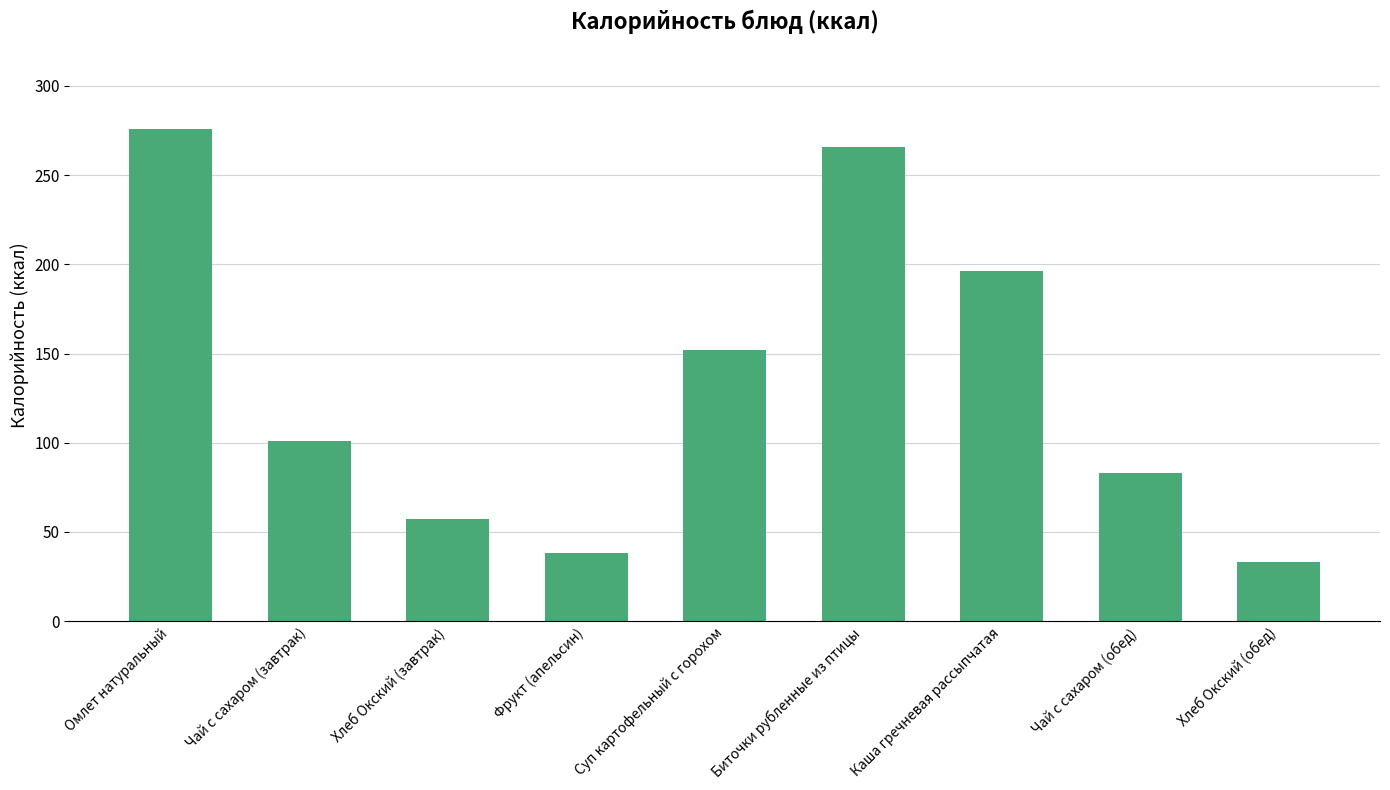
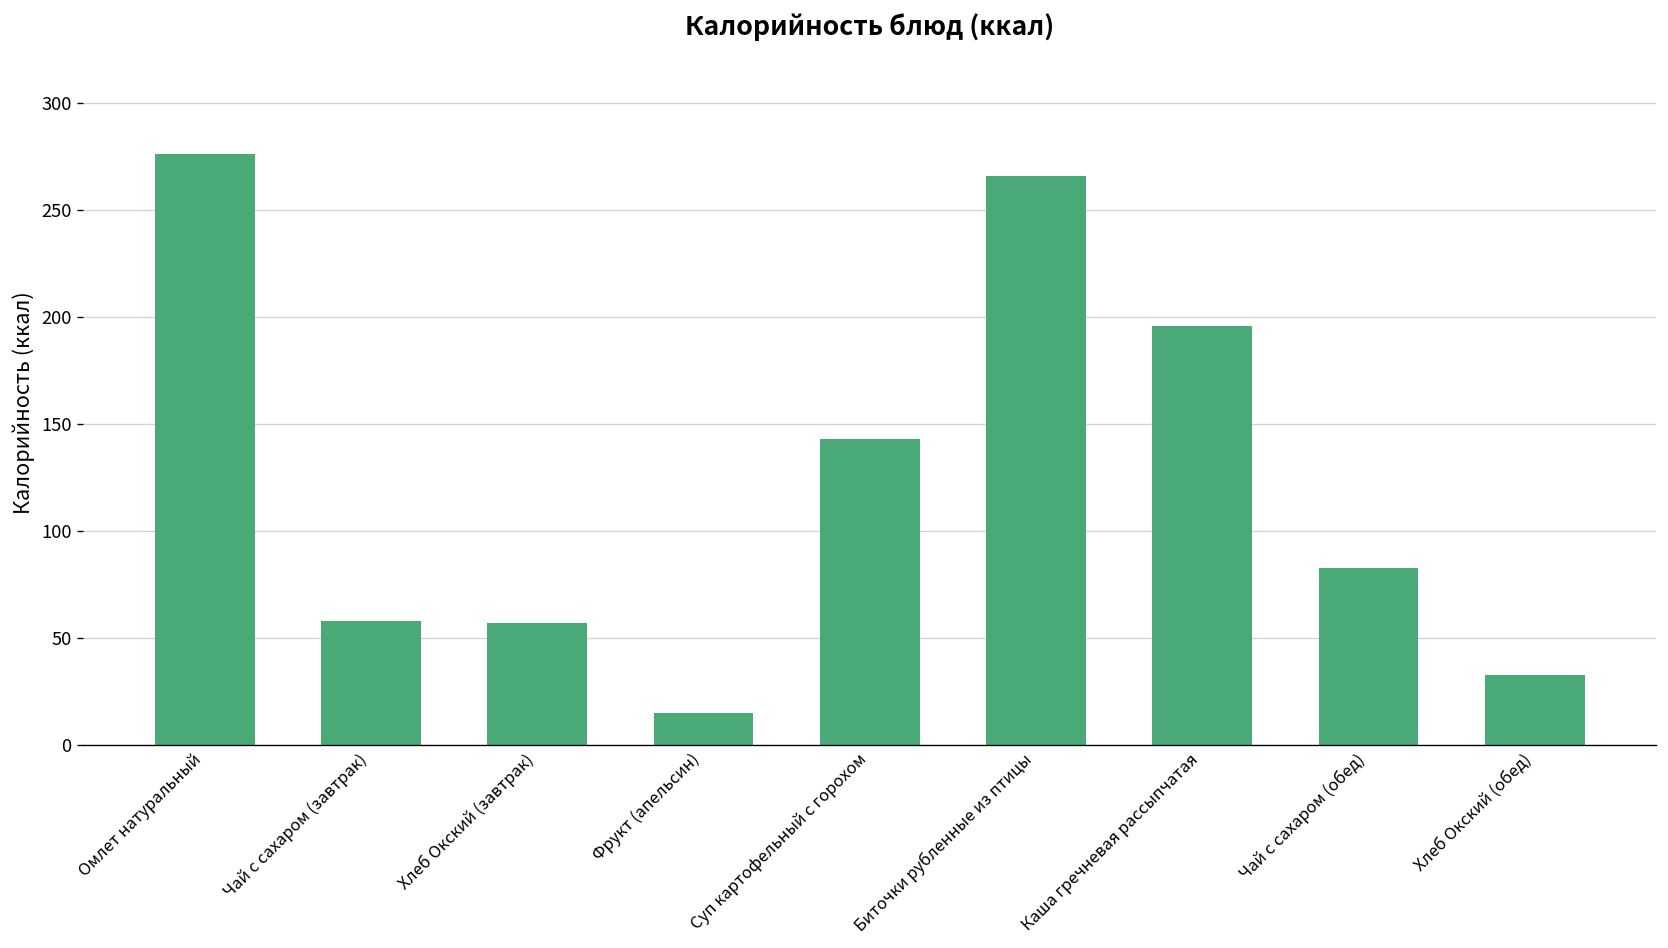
  {
    "Омлет натуральный": 276,
-   "Чай с сахаром (завтрак)": 101,
+   "Чай с сахаром (завтрак)": 58,
    "Хлеб Окский (завтрак)": 57,
-   "Фрукт (апельсин)": 38,
-   "Суп картофельный с горохом": 152,
+   "Фрукт (апельсин)": 15,
+   "Суп картофельный с горохом": 143,
    "Биточки рубленные из птицы": 266,
    "Каша гречневая рассыпчатая": 196,
    "Чай с сахаром (обед)": 83,
    "Хлеб Окский (обед)": 33
  }
